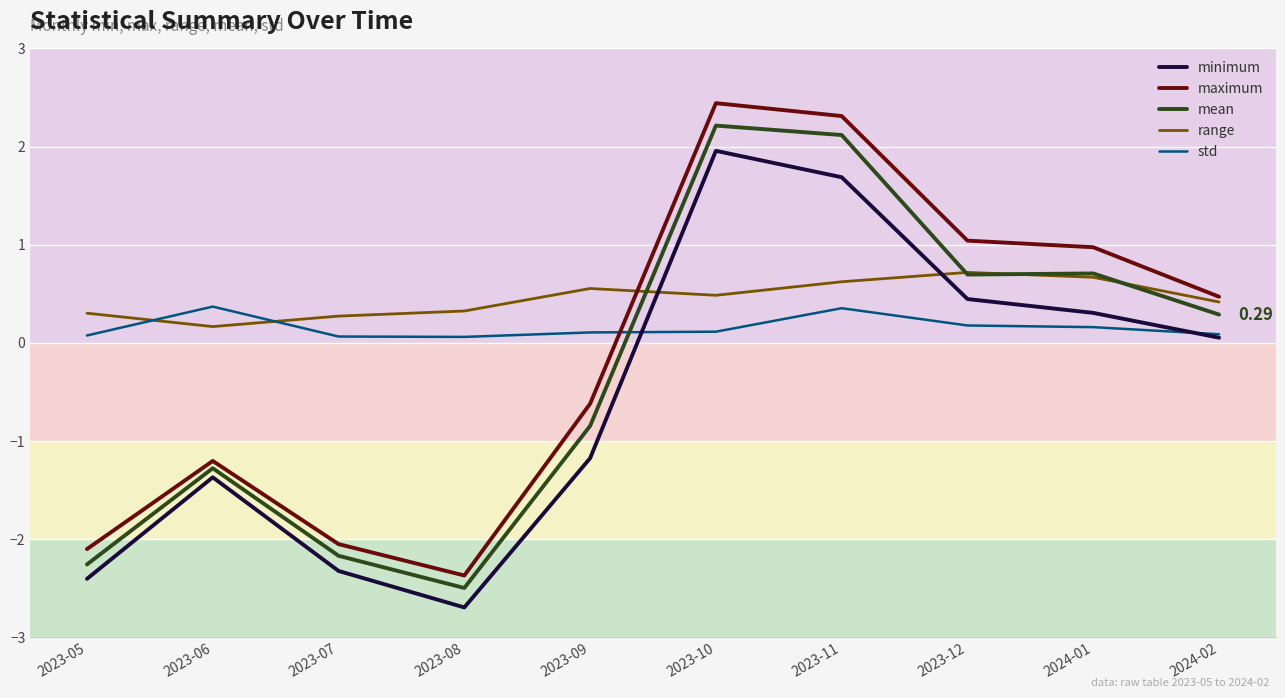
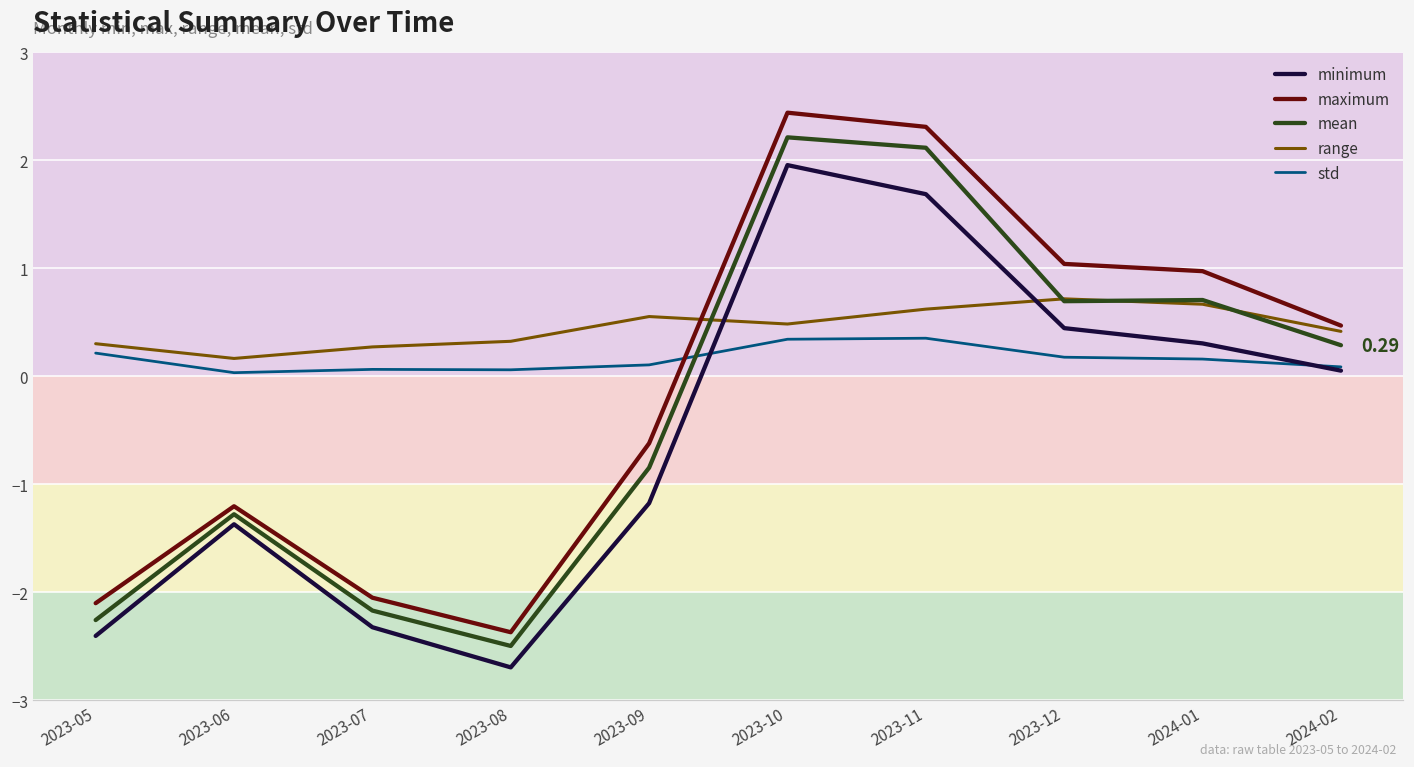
  {
    "minimum": {
      "2023-05": -2.4,
      "2023-06": -1.4,
      "2023-07": -2.3,
      "2023-08": -2.7,
      "2023-09": -1.2,
      "2023-10": 2.0,
      "2023-11": 1.7,
      "2023-12": 0.4,
      "2024-01": 0.3,
      "2024-02": 0.1
    },
    "maximum": {
      "2023-05": -2.1,
      "2023-06": -1.2,
      "2023-07": -2.0,
      "2023-08": -2.4,
      "2023-09": -0.6,
      "2023-10": 2.4,
      "2023-11": 2.3,
      "2023-12": 1.0,
      "2024-01": 1.0,
      "2024-02": 0.5
    },
    "mean": {
      "2024-02": 0.29
    },
    "range": {
      "2023-05": 0.3,
      "2023-06": 0.2,
      "2023-07": 0.3,
      "2023-08": 0.3,
      "2023-09": 0.6,
      "2023-10": 0.5,
      "2023-11": 0.6,
      "2024-01": 0.7
    },
    "std": {
-     "2023-05": 0.1,
-     "2023-06": 0.4,
+     "2023-05": 0.2,
+     "2023-06": 0.0,
      "2023-07": 0.1,
      "2023-08": 0.1,
      "2023-09": 0.1,
-     "2023-10": 0.1,
+     "2023-10": 0.3,
      "2023-11": 0.4,
      "2023-12": 0.2,
      "2024-01": 0.2,
      "2024-02": 0.1
    }
  }
